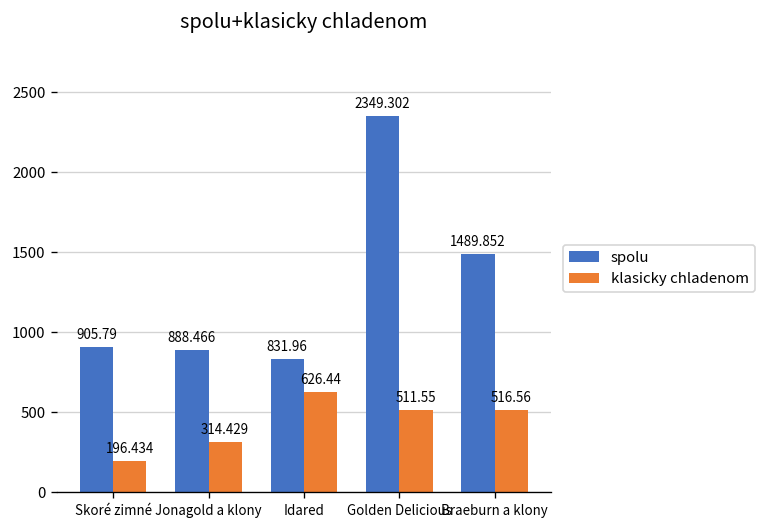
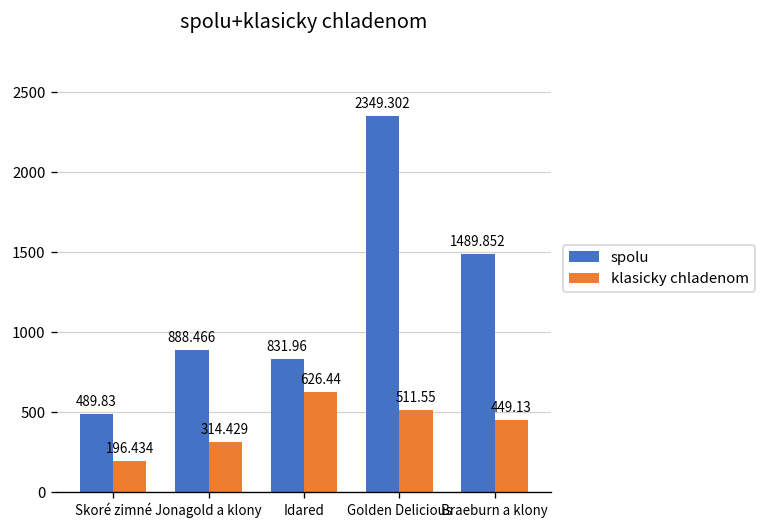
  {
    "spolu": {
-     "Skoré zimné": 905.79,
+     "Skoré zimné": 489.83,
      "Jonagold a klony": 888.466,
      "Idared": 831.96,
      "Golden Delicious": 2349.302,
      "Braeburn a klony": 1489.852
    },
    "klasicky chladenom": {
      "Skoré zimné": 196.434,
      "Jonagold a klony": 314.429,
      "Idared": 626.44,
      "Golden Delicious": 511.55,
-     "Braeburn a klony": 516.56
+     "Braeburn a klony": 449.13
    }
  }
